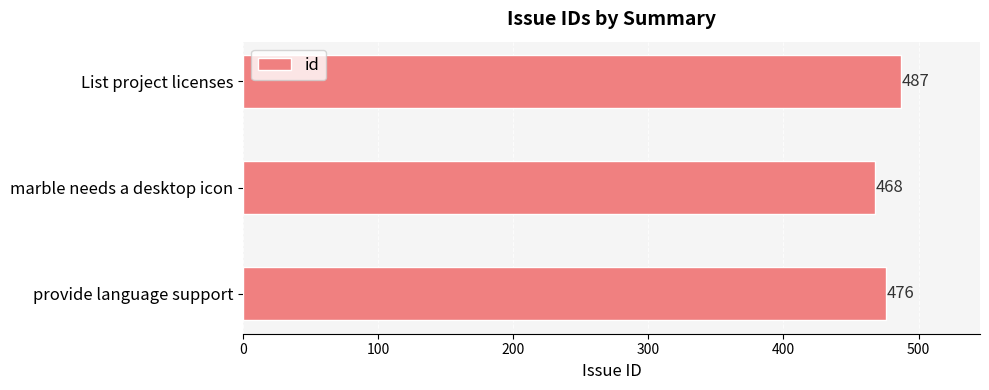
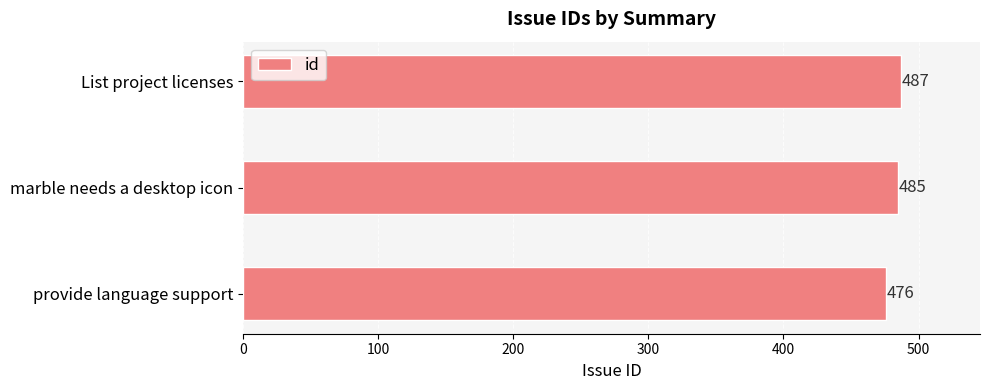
  {
    "List project licenses": 487,
-   "marble needs a desktop icon": 468,
+   "marble needs a desktop icon": 485,
    "provide language support": 476
  }
